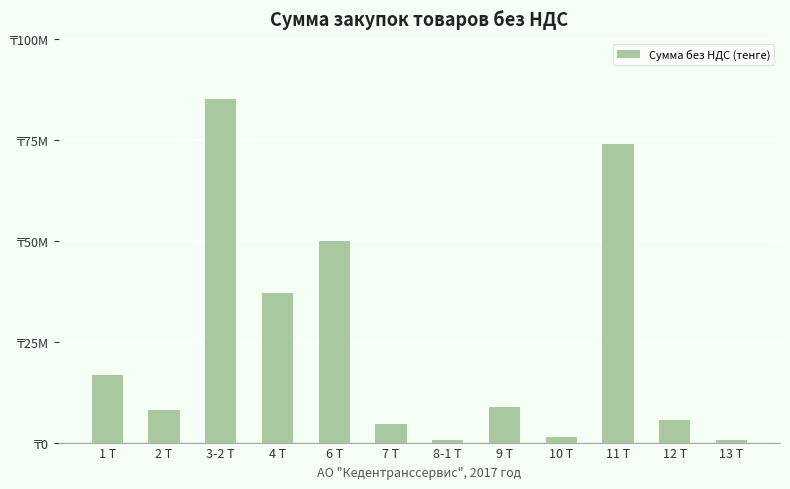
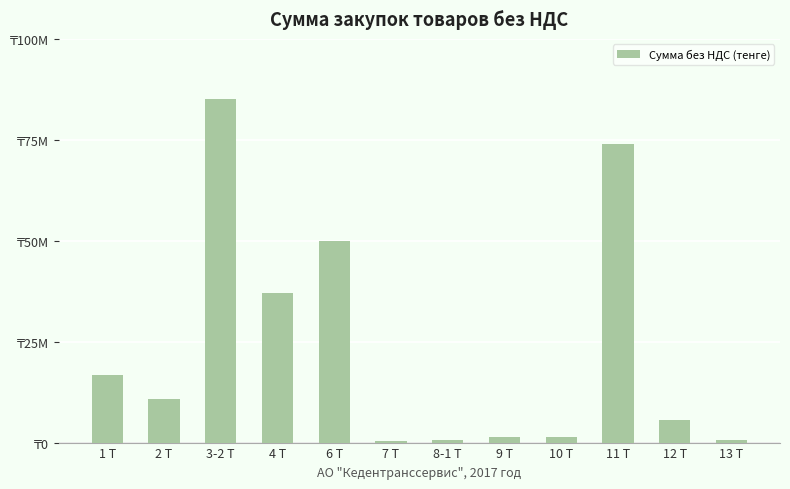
  {
    "1 Т": "₸17000000",
-   "2 Т": "₸8000000",
+   "2 Т": "₸11000000",
    "3-2 Т": "₸85000000",
    "4 Т": "₸37000000",
    "6 Т": "₸50000000",
-   "7 Т": "₸4000000",
+   "7 Т": "₸0",
    "8-1 Т": "₸1000000",
-   "9 Т": "₸9000000",
+   "9 Т": "₸2000000",
    "10 Т": "₸2000000",
    "11 Т": "₸74000000",
    "12 Т": "₸5000000"
  }
